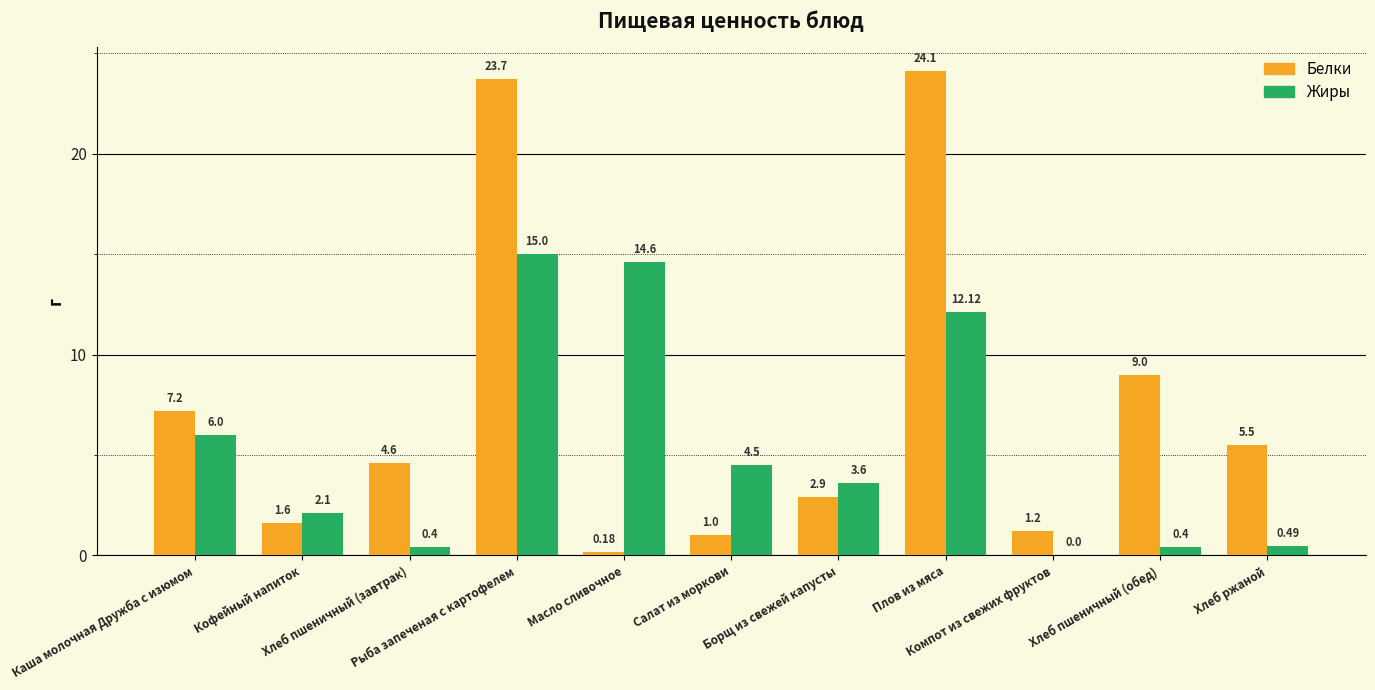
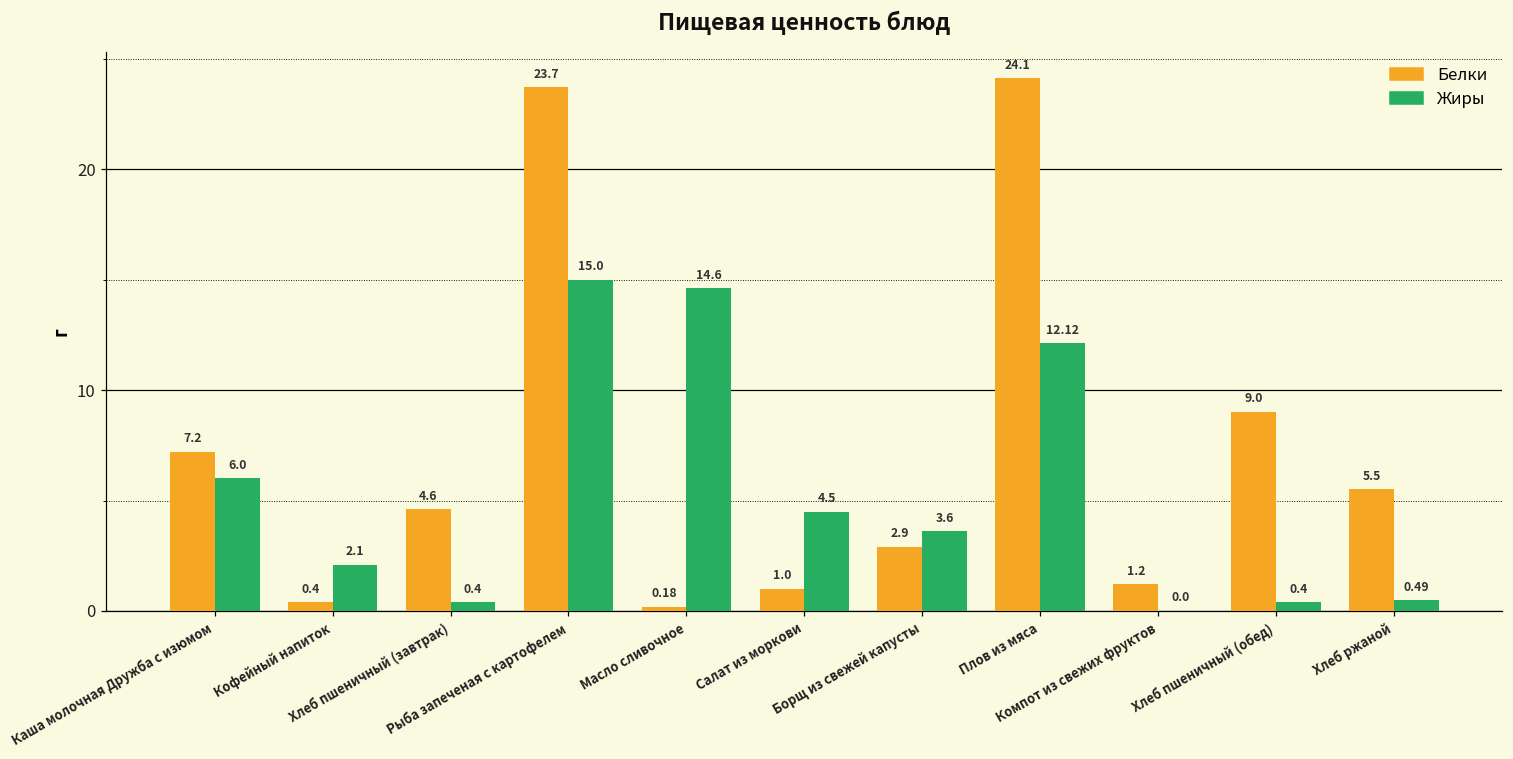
  {
    "Белки": {
      "Каша молочная Дружба с изюмом": 7.2,
-     "Кофейный напиток": 1.6,
+     "Кофейный напиток": 0.4,
      "Хлеб пшеничный (завтрак)": 4.6,
      "Рыба запеченая с картофелем": 23.7,
      "Масло сливочное": 0.18,
      "Салат из моркови": 1.0,
      "Борщ из свежей капусты": 2.9,
      "Плов из мяса": 24.1,
      "Компот из свежих фруктов": 1.2,
      "Хлеб пшеничный (обед)": 9.0,
      "Хлеб ржаной": 5.5
    },
    "Жиры": {
      "Каша молочная Дружба с изюмом": 6.0,
      "Кофейный напиток": 2.1,
      "Хлеб пшеничный (завтрак)": 0.4,
      "Рыба запеченая с картофелем": 15.0,
      "Масло сливочное": 14.6,
      "Салат из моркови": 4.5,
      "Борщ из свежей капусты": 3.6,
      "Плов из мяса": 12.12,
      "Компот из свежих фруктов": 0.0,
      "Хлеб пшеничный (обед)": 0.4,
      "Хлеб ржаной": 0.49
    }
  }
